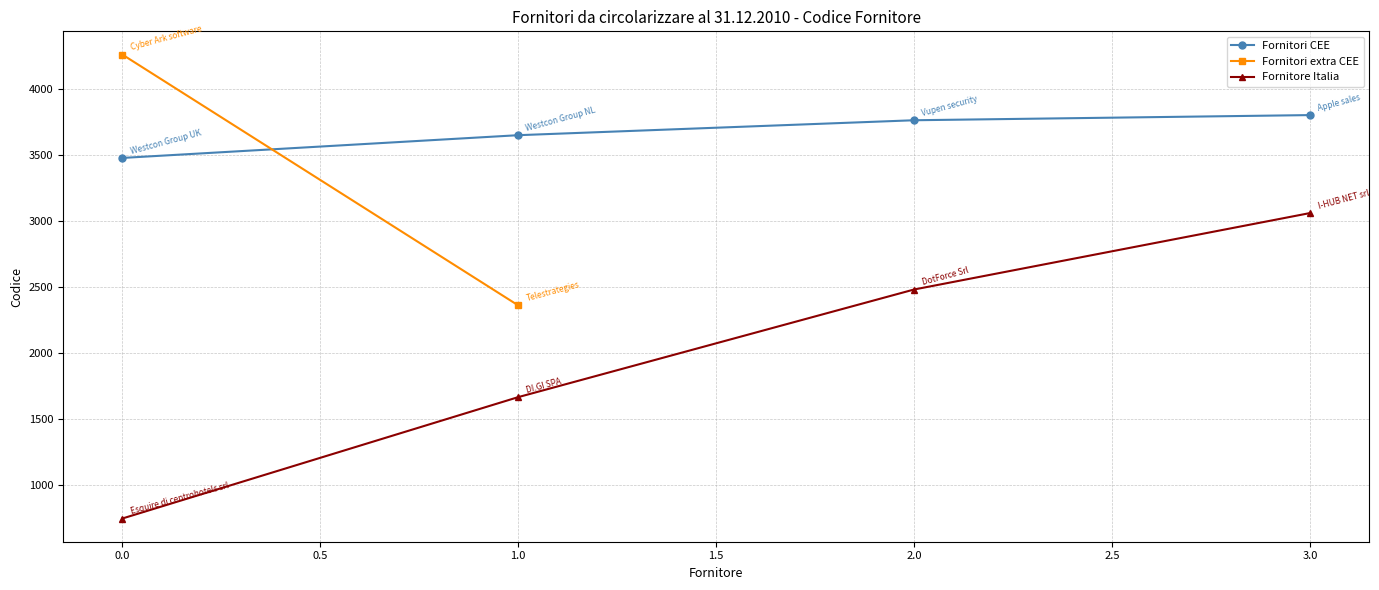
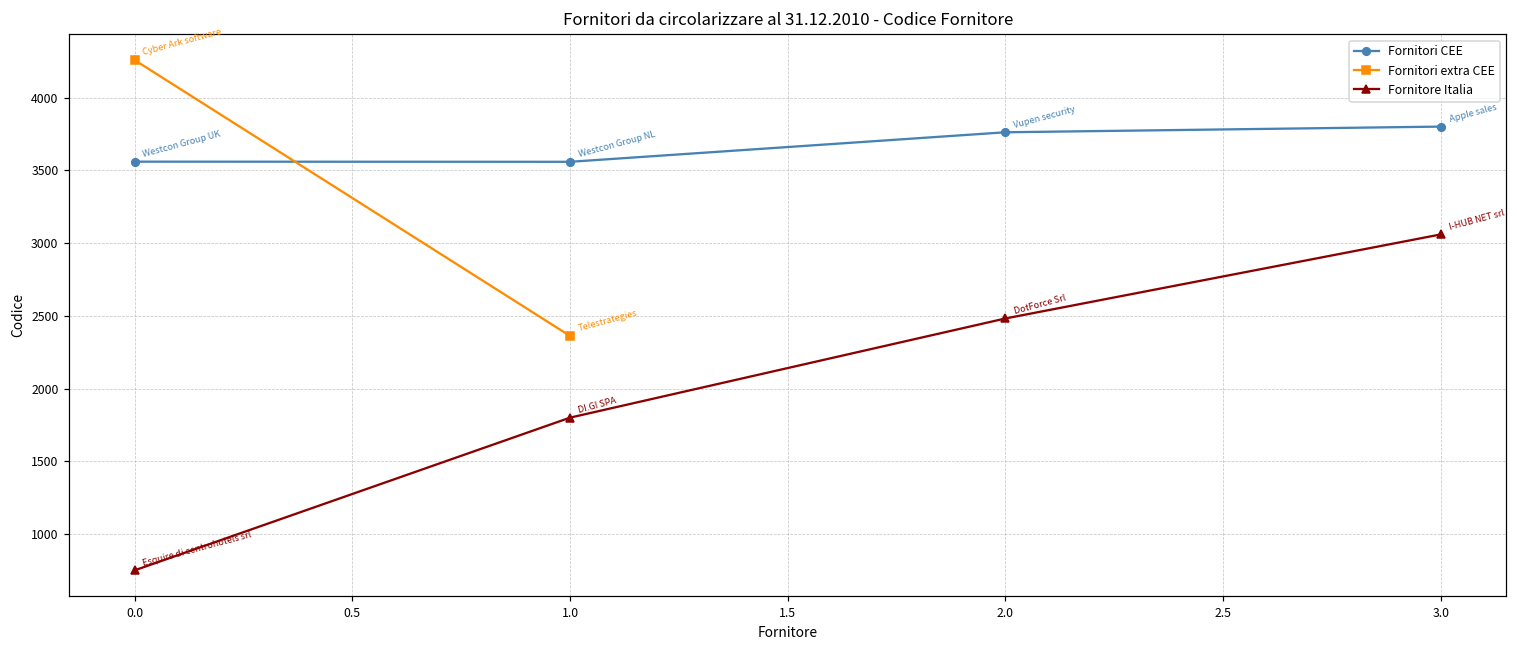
  {
    "Fornitori CEE": {
-     "0.0": 3480,
-     "1.0": 3650,
+     "0.0": 3560,
+     "1.0": 3560,
      "2.0": 3760,
      "3.0": 3800
    },
    "Fornitori extra CEE": {
      "0.0": 4260,
      "1.0": 2360
    },
    "Fornitore Italia": {
      "0.0": 750,
-     "1.0": 1670,
+     "1.0": 1800,
      "2.0": 2480,
      "3.0": 3060
    }
  }
